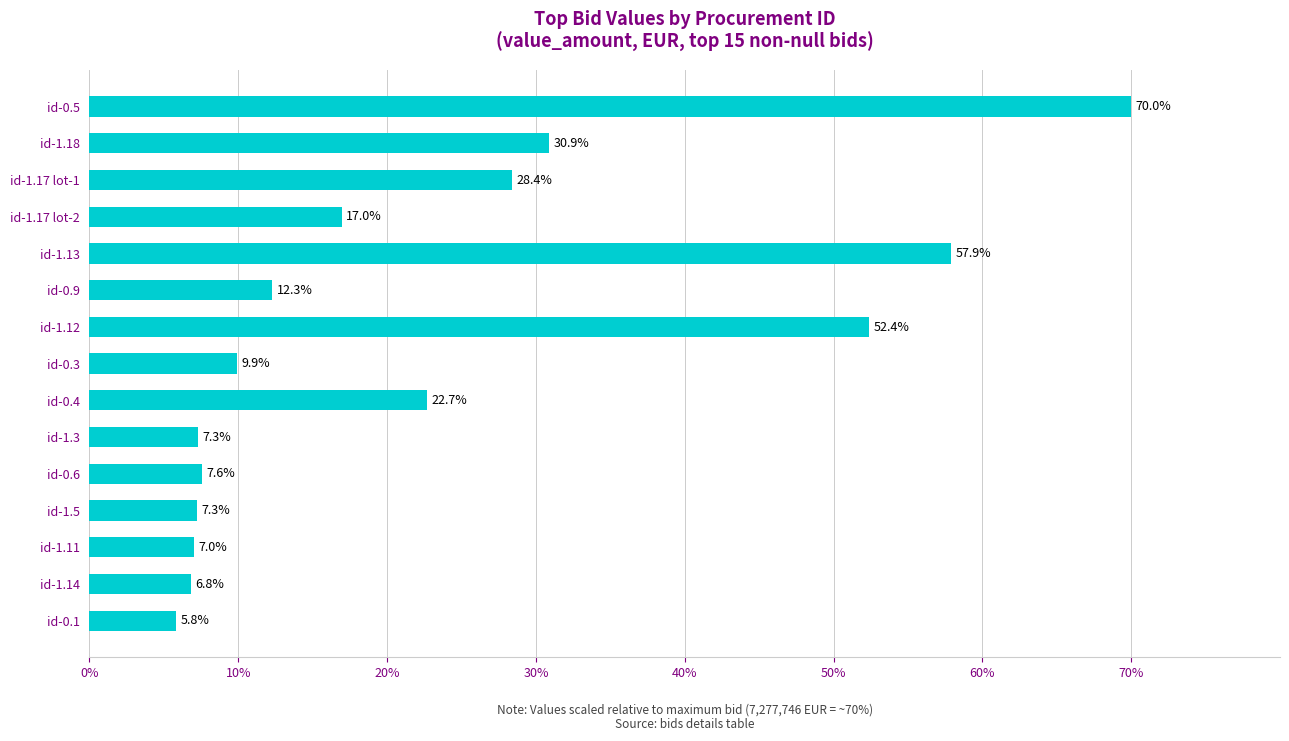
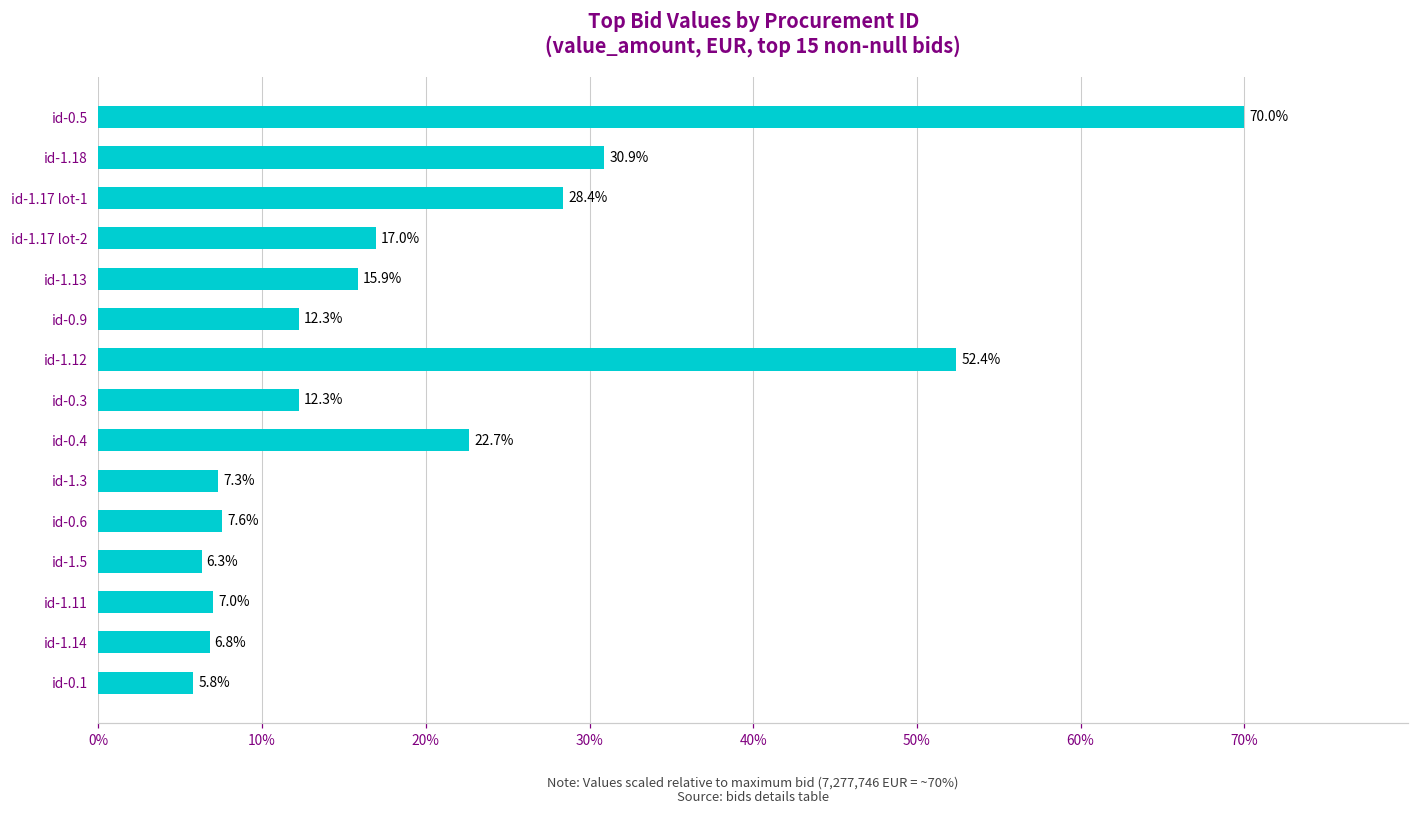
  {
    "id-0.5": "70.0%",
    "id-1.18": "30.9%",
    "id-1.17 lot-1": "28.4%",
    "id-1.17 lot-2": "17.0%",
-   "id-1.13": "57.9%",
+   "id-1.13": "15.9%",
    "id-0.9": "12.3%",
    "id-1.12": "52.4%",
-   "id-0.3": "9.9%",
+   "id-0.3": "12.3%",
    "id-0.4": "22.7%",
    "id-1.3": "7.3%",
    "id-0.6": "7.6%",
-   "id-1.5": "7.3%",
+   "id-1.5": "6.3%",
    "id-1.11": "7.0%",
    "id-1.14": "6.8%",
    "id-0.1": "5.8%"
  }
